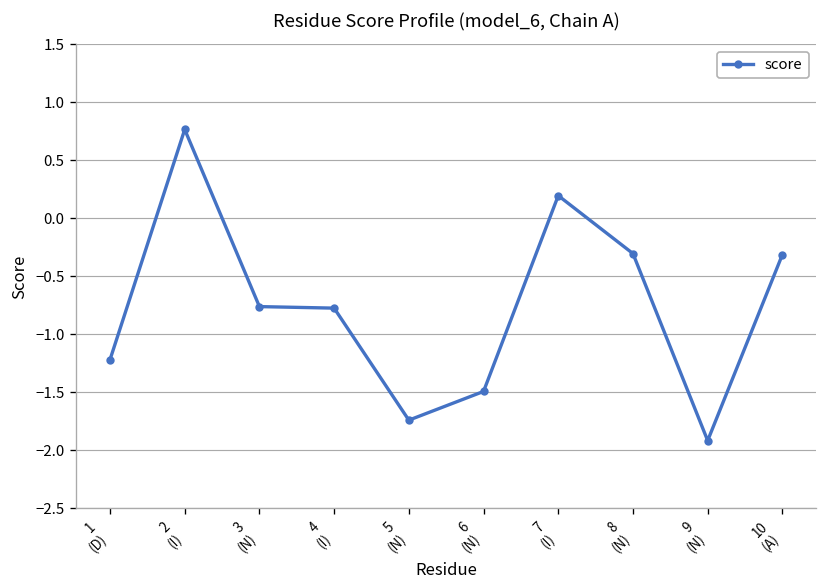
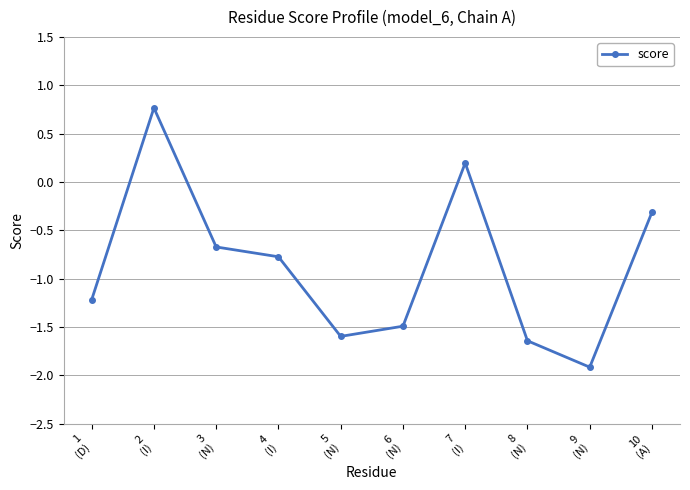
  {
    "1 (D)": -1.2,
    "2 (I)": 0.8,
-   "3 (N)": -0.8,
+   "3 (N)": -0.7,
    "4 (I)": -0.8,
-   "5 (N)": -1.7,
+   "5 (N)": -1.6,
    "6 (N)": -1.5,
    "7 (I)": 0.2,
-   "8 (N)": -0.3,
+   "8 (N)": -1.6,
    "9 (N)": -1.9,
    "10 (A)": -0.3
  }
